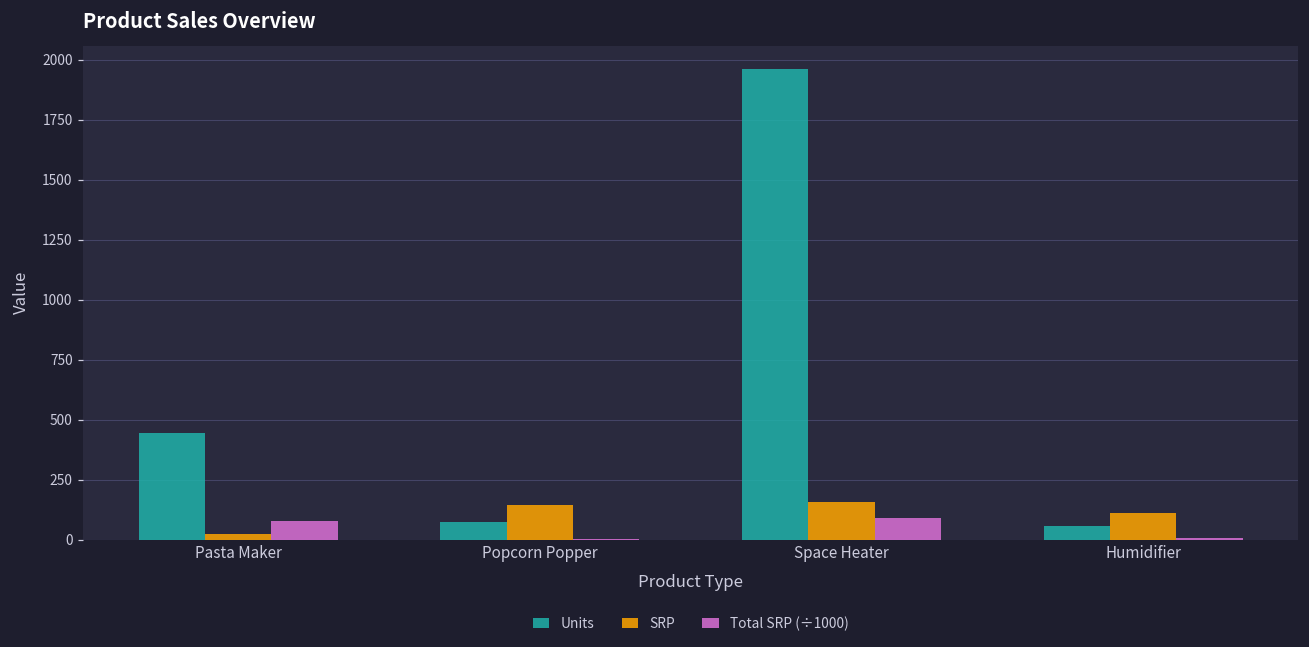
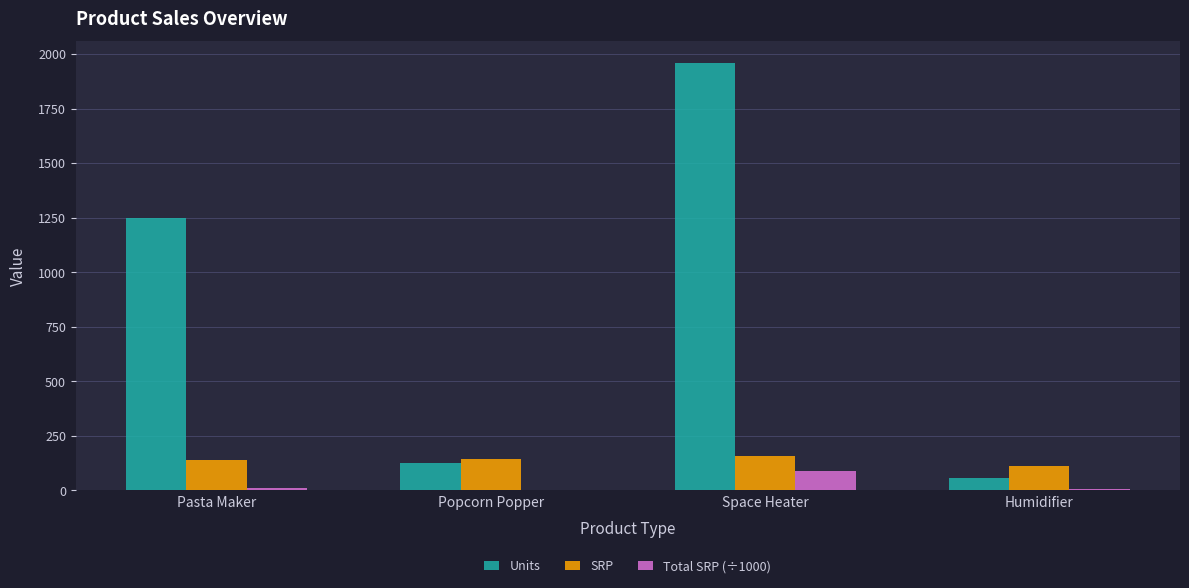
  {
    "Units": {
-     "Pasta Maker": 450,
-     "Popcorn Popper": 70,
+     "Pasta Maker": 1250,
+     "Popcorn Popper": 130,
      "Space Heater": 1960,
      "Humidifier": 60
    },
    "SRP": {
-     "Pasta Maker": 20,
+     "Pasta Maker": 140,
      "Popcorn Popper": 140,
      "Space Heater": 160,
      "Humidifier": 110
    },
    "Total SRP (÷1000)": {
-     "Pasta Maker": 80,
+     "Pasta Maker": 10,
      "Space Heater": 90
    }
  }
